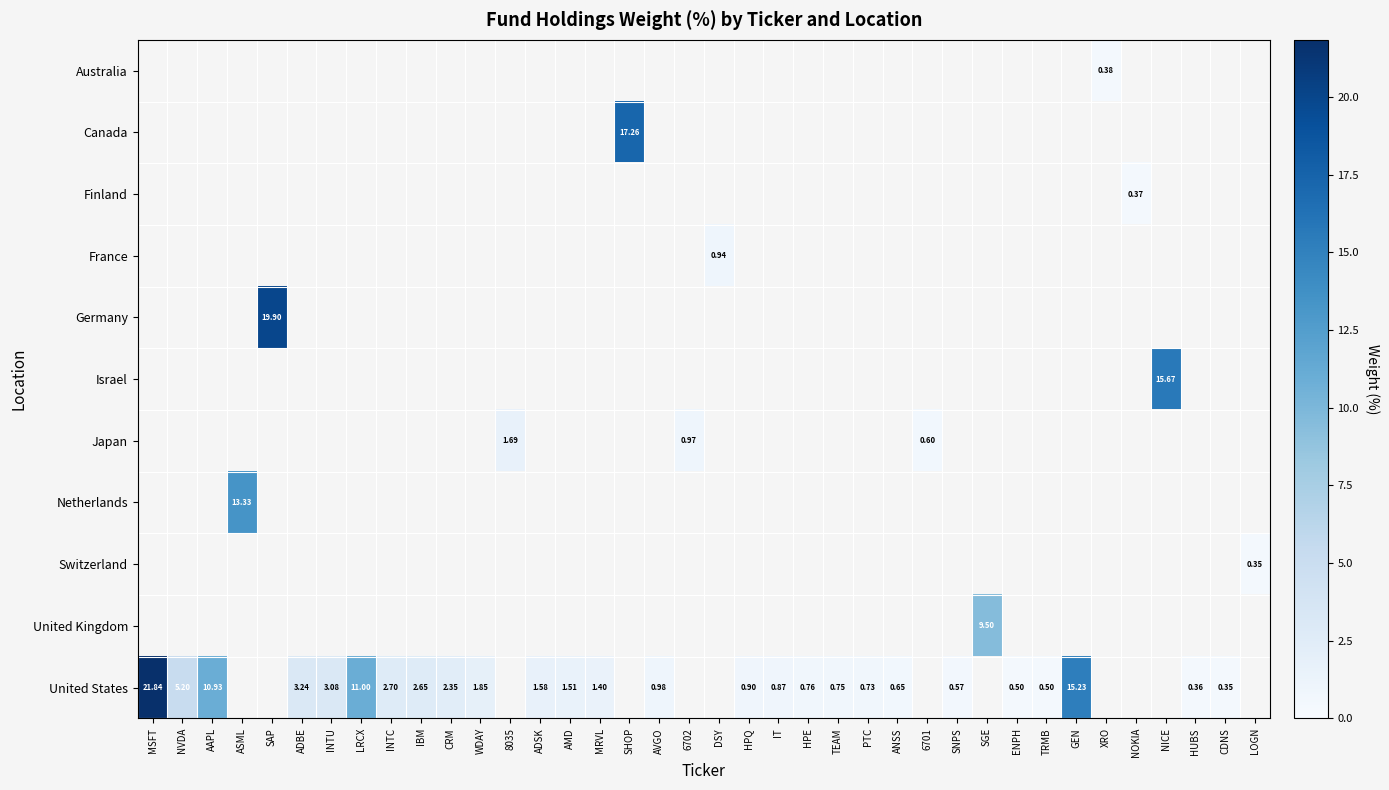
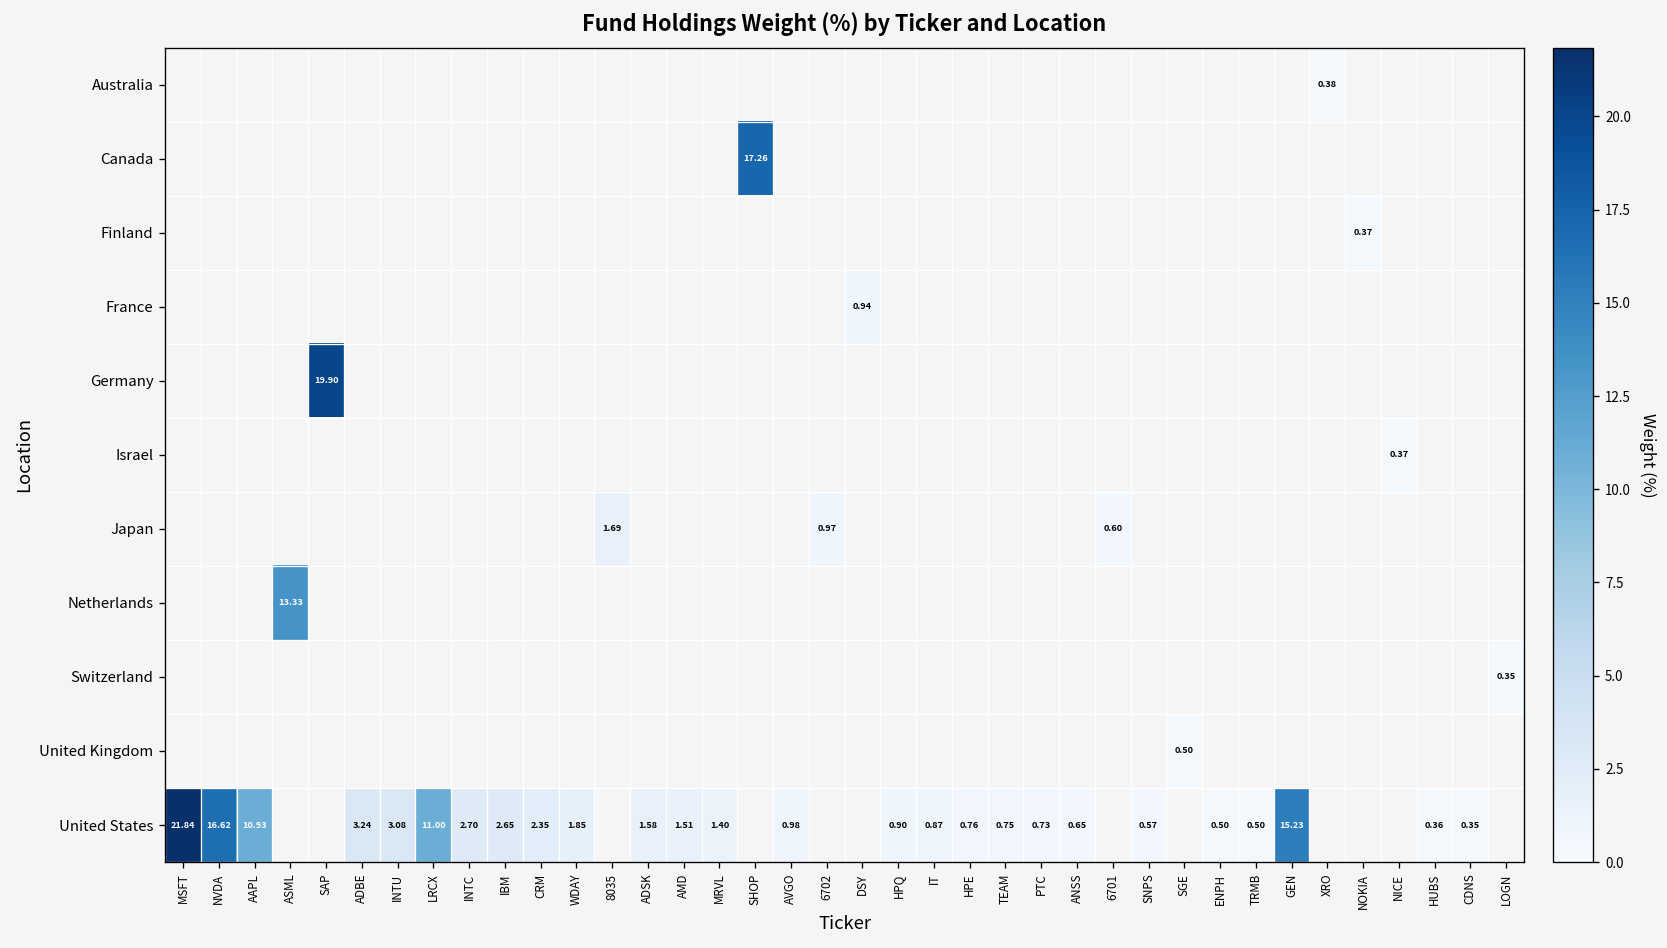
  {
    "Australia": {
      "XRO": 0.38
    },
    "Canada": {
      "SHOP": 17.26
    },
    "Finland": {
      "NOKIA": 0.37
    },
    "France": {
      "DSY": 0.94
    },
    "Germany": {
      "SAP": 19.90
    },
    "Israel": {
-     "NICE": 15.67
+     "NICE": 0.37
    },
    "Japan": {
      "8035": 1.69,
      "6702": 0.97,
      "6701": 0.60
    },
    "Netherlands": {
      "ASML": 13.33
    },
    "Switzerland": {
      "LOGN": 0.35
    },
    "United Kingdom": {
-     "SGE": 9.50
+     "SGE": 0.50
    },
    "United States": {
      "MSFT": 21.84,
-     "NVDA": 5.20,
+     "NVDA": 16.62,
      "AAPL": 10.93,
      "ADBE": 3.24,
      "INTU": 3.08,
      "LRCX": 11.00,
      "INTC": 2.70,
      "IBM": 2.65,
      "CRM": 2.35,
      "WDAY": 1.85,
      "ADSK": 1.58,
      "AMD": 1.51,
      "MRVL": 1.40,
      "AVGO": 0.98,
      "HPQ": 0.90,
      "IT": 0.87,
      "HPE": 0.76,
      "TEAM": 0.75,
      "PTC": 0.73,
      "ANSS": 0.65,
      "SNPS": 0.57,
      "ENPH": 0.50,
      "TRMB": 0.50,
      "GEN": 15.23,
      "HUBS": 0.36,
      "CDNS": 0.35
    }
  }
